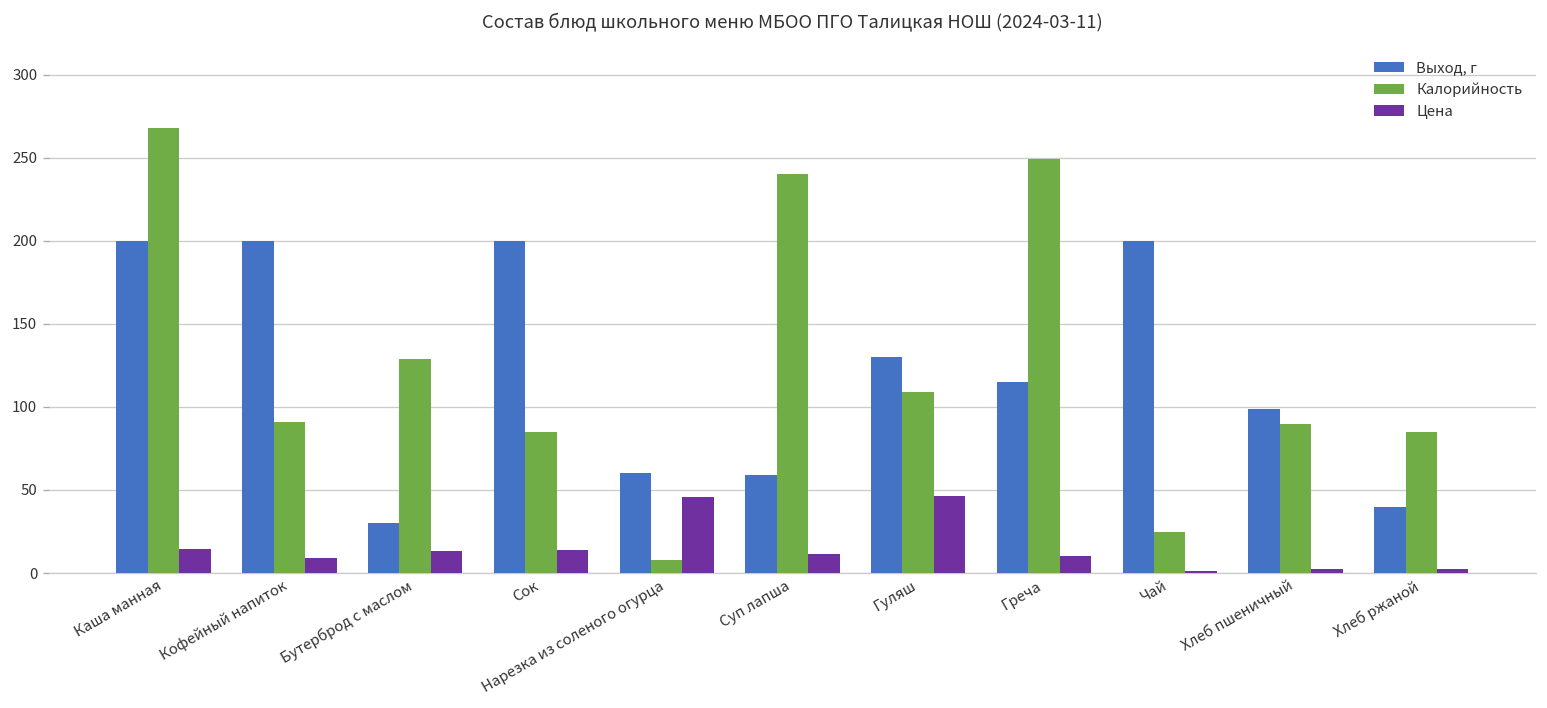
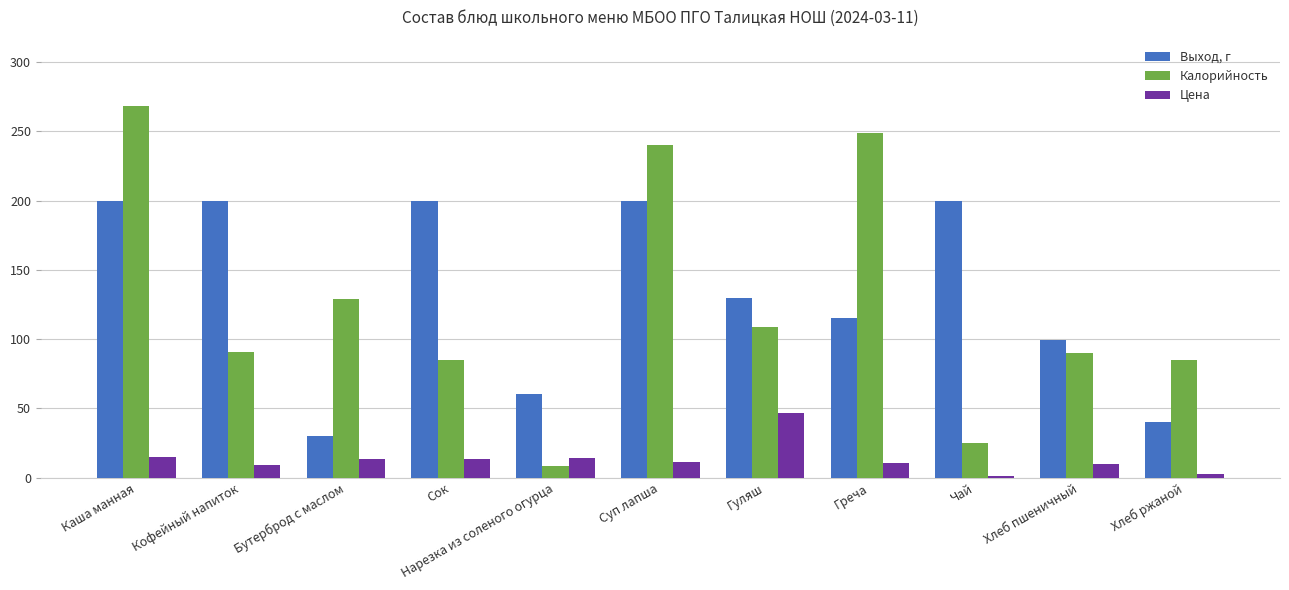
  {
    "Выход, г": {
      "Каша манная": 200,
      "Кофейный напиток": 200,
      "Бутерброд с маслом": 30,
      "Сок": 200,
      "Нарезка из соленого огурца": 60,
-     "Суп лапша": 59,
+     "Суп лапша": 200,
      "Гуляш": 130,
      "Греча": 115,
      "Чай": 200,
      "Хлеб пшеничный": 99,
      "Хлеб ржаной": 40
    },
    "Калорийность": {
      "Каша манная": 268,
      "Кофейный напиток": 91,
      "Бутерброд с маслом": 129,
      "Сок": 85,
      "Нарезка из соленого огурца": 8,
      "Суп лапша": 240,
      "Гуляш": 109,
      "Греча": 249,
      "Чай": 25,
      "Хлеб пшеничный": 90,
      "Хлеб ржаной": 85
    },
    "Цена": {
      "Каша манная": 15,
      "Кофейный напиток": 9,
      "Бутерброд с маслом": 13,
      "Сок": 14,
-     "Нарезка из соленого огурца": 46,
+     "Нарезка из соленого огурца": 14,
      "Суп лапша": 11,
      "Гуляш": 47,
      "Греча": 10,
-     "Хлеб пшеничный": 2,
+     "Хлеб пшеничный": 10,
      "Хлеб ржаной": 3
    }
  }
